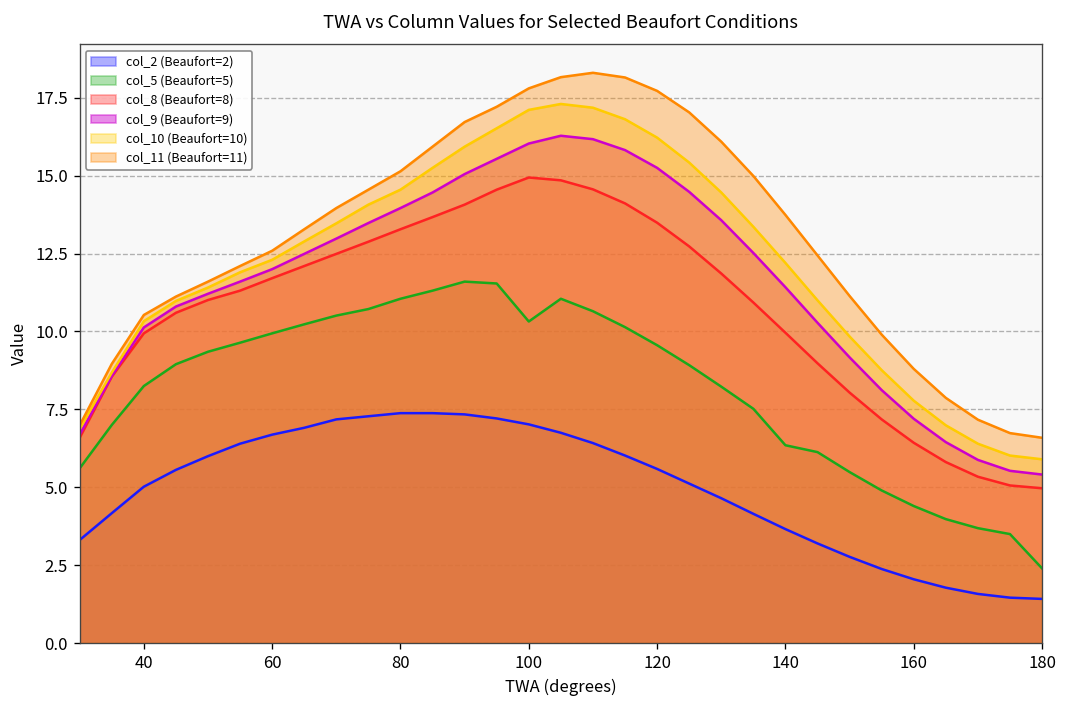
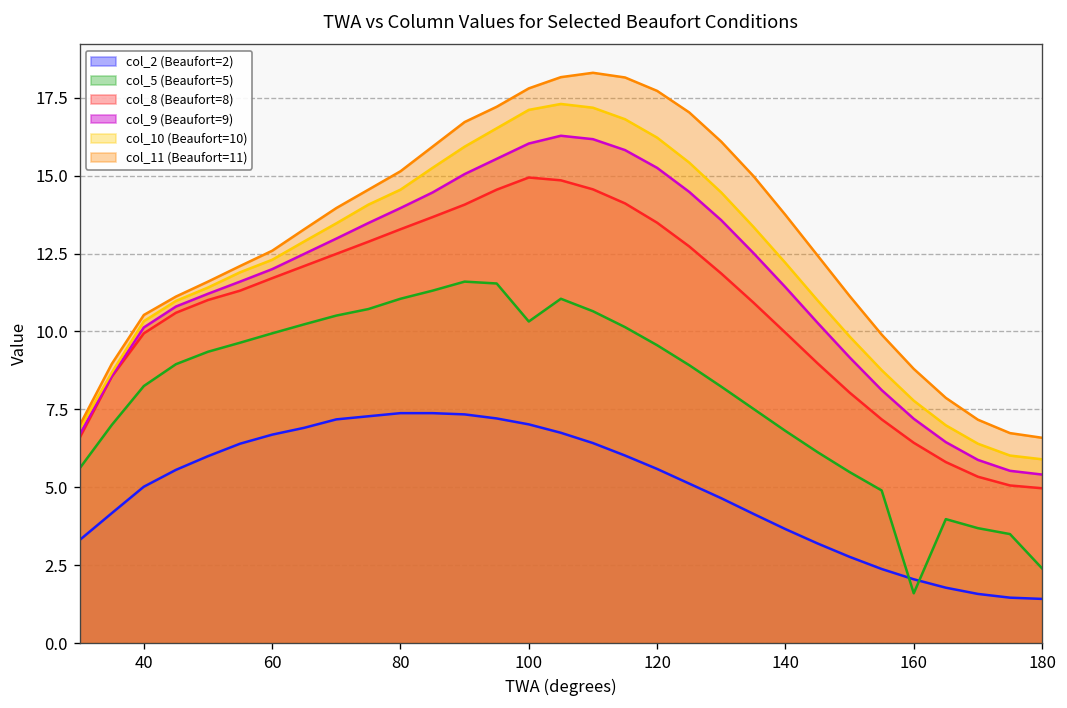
  {
    "col_2 (Beaufort=2)": {
      "40": 5.0,
      "60": 6.7,
      "80": 7.4,
      "100": 7.0,
      "120": 5.6,
      "140": 3.7,
      "160": 2.1,
      "180": 1.4
    },
    "col_5 (Beaufort=5)": {
      "40": 8.3,
      "60": 9.9,
      "80": 11.1,
      "100": 10.3,
      "120": 9.6,
-     "140": 6.4,
-     "160": 4.4,
+     "140": 6.8,
+     "160": 1.6,
      "180": 2.4
    },
    "col_9 (Beaufort=9)": {
      "40": 10.1,
      "60": 12.0,
      "80": 14.0,
      "100": 16.0,
      "120": 15.3,
      "140": 11.4,
      "160": 7.2,
      "180": 5.4
    }
  }
